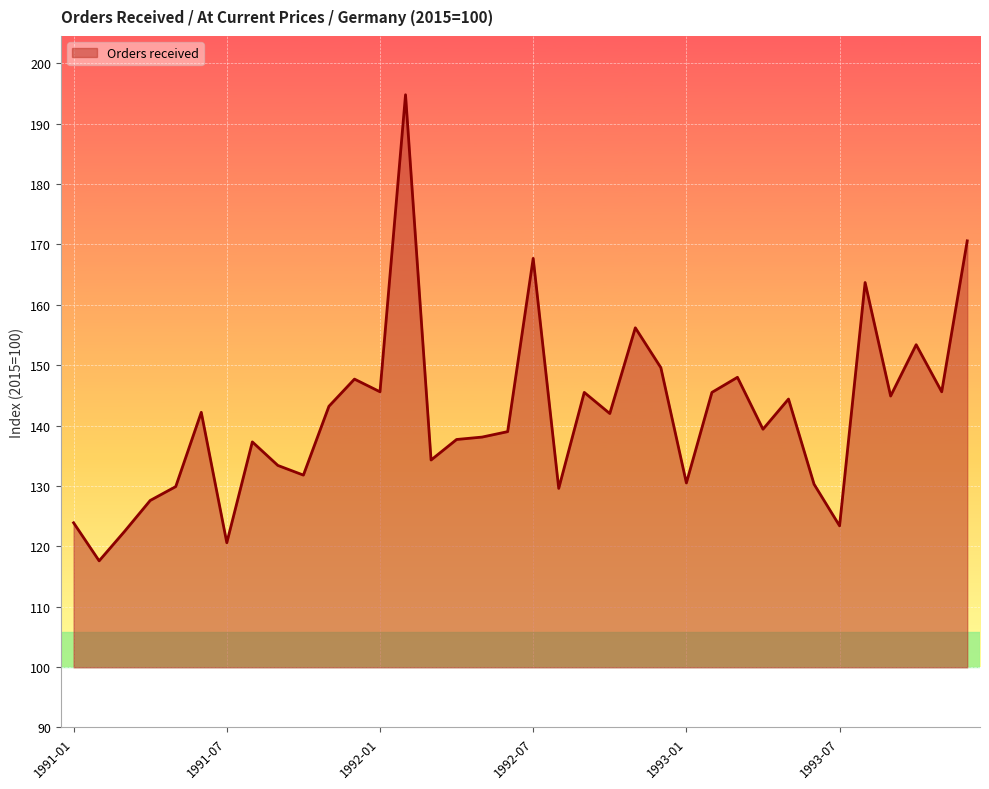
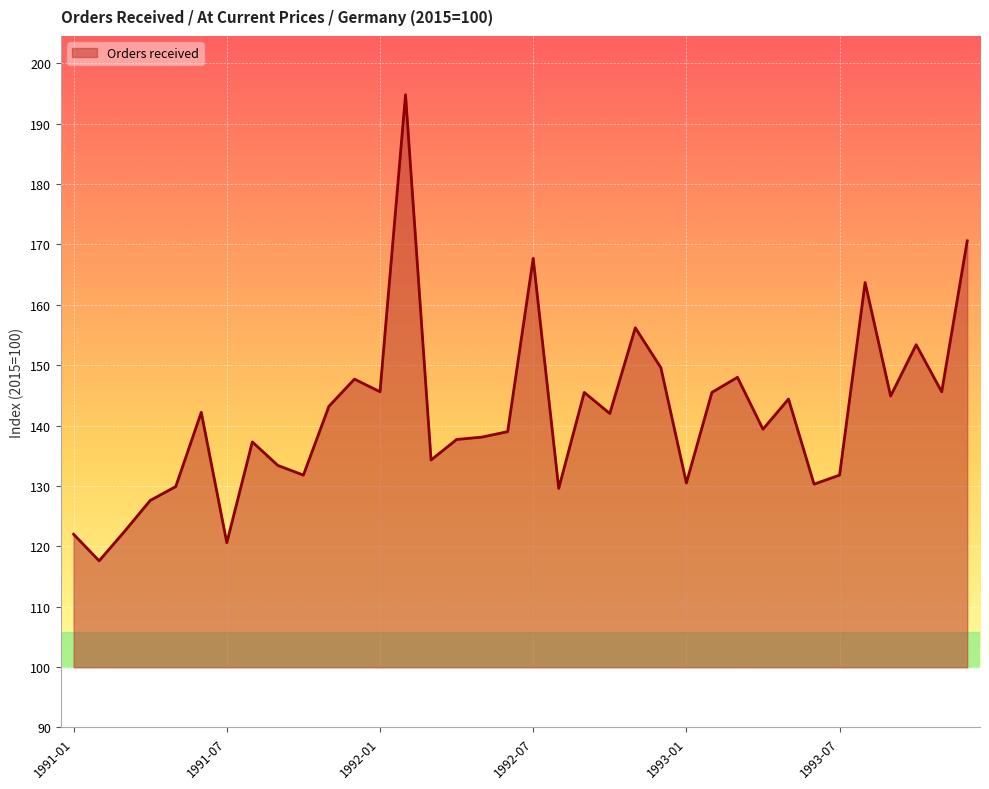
  {
-   "1991-01": 124,
+   "1991-01": 122,
    "1991-07": 121,
    "1992-01": 146,
    "1992-07": 168,
    "1993-01": 131,
-   "1993-07": 123
+   "1993-07": 132
  }
